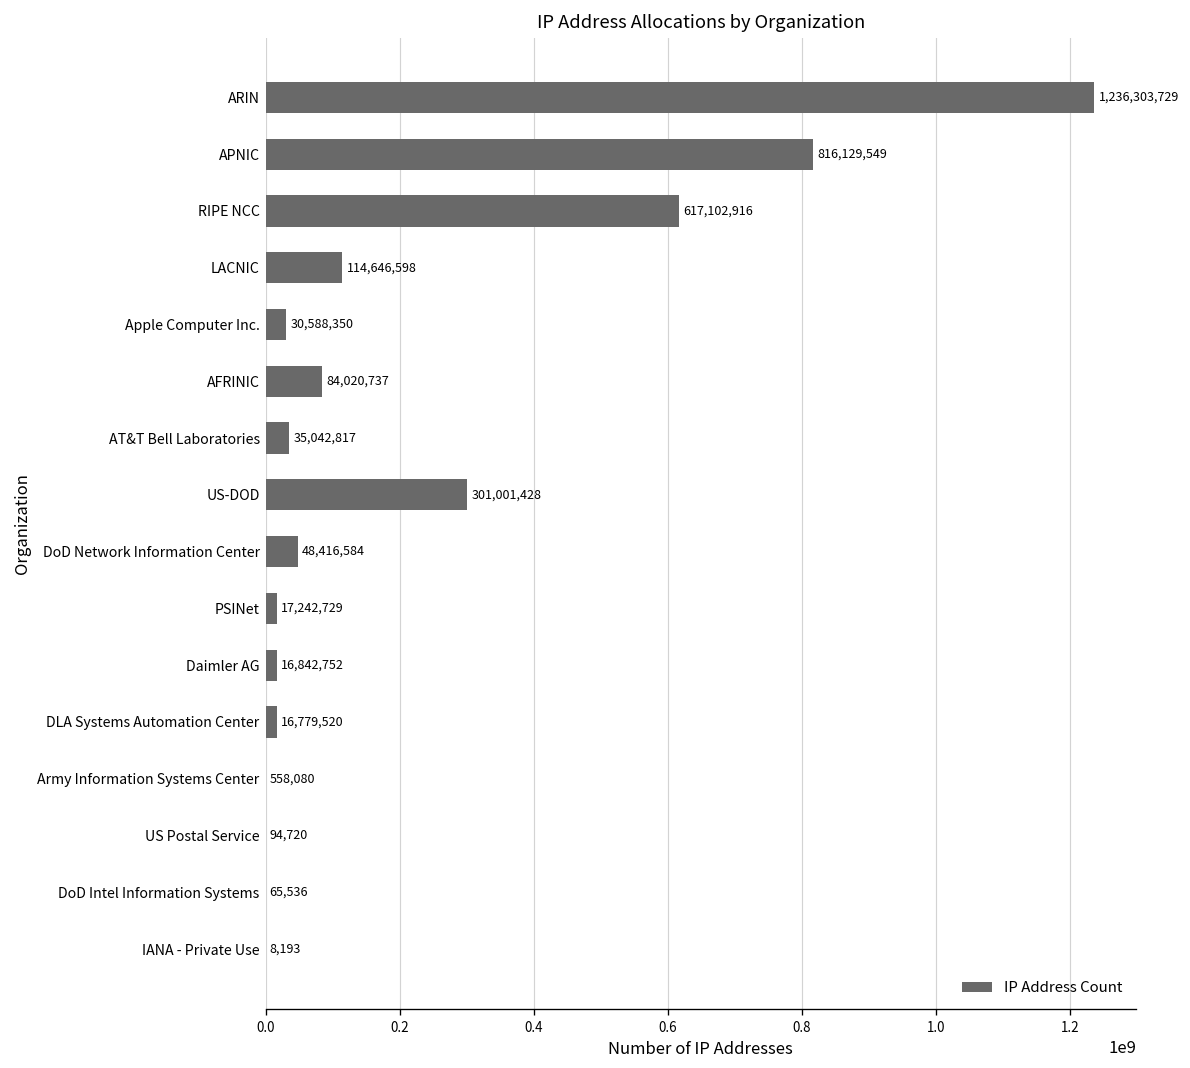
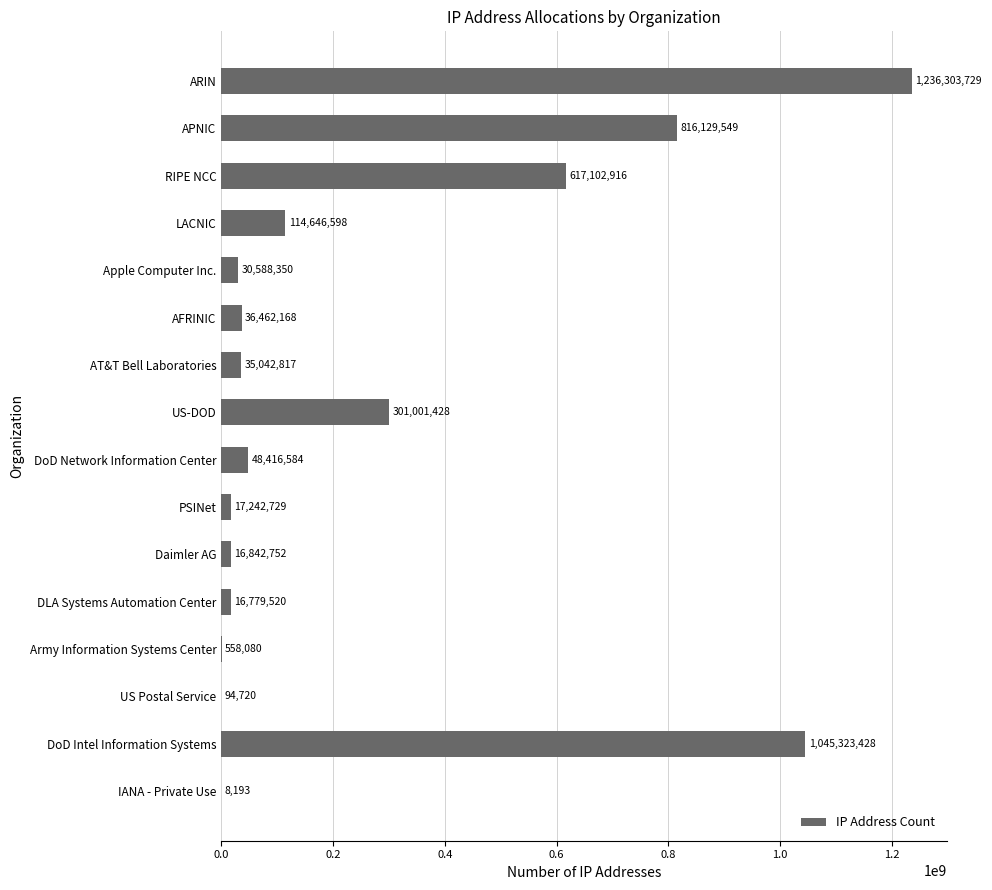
  {
    "ARIN": "1,236,303,729",
    "APNIC": "816,129,549",
    "RIPE NCC": "617,102,916",
    "LACNIC": "114,646,598",
    "Apple Computer Inc.": "30,588,350",
-   "AFRINIC": "84,020,737",
+   "AFRINIC": "36,462,168",
    "AT&T Bell Laboratories": "35,042,817",
    "US-DOD": "301,001,428",
    "DoD Network Information Center": "48,416,584",
    "PSINet": "17,242,729",
    "Daimler AG": "16,842,752",
    "DLA Systems Automation Center": "16,779,520",
    "Army Information Systems Center": "558,080",
    "US Postal Service": "94,720",
-   "DoD Intel Information Systems": "65,536",
+   "DoD Intel Information Systems": "1,045,323,428",
    "IANA - Private Use": "8,193"
  }
